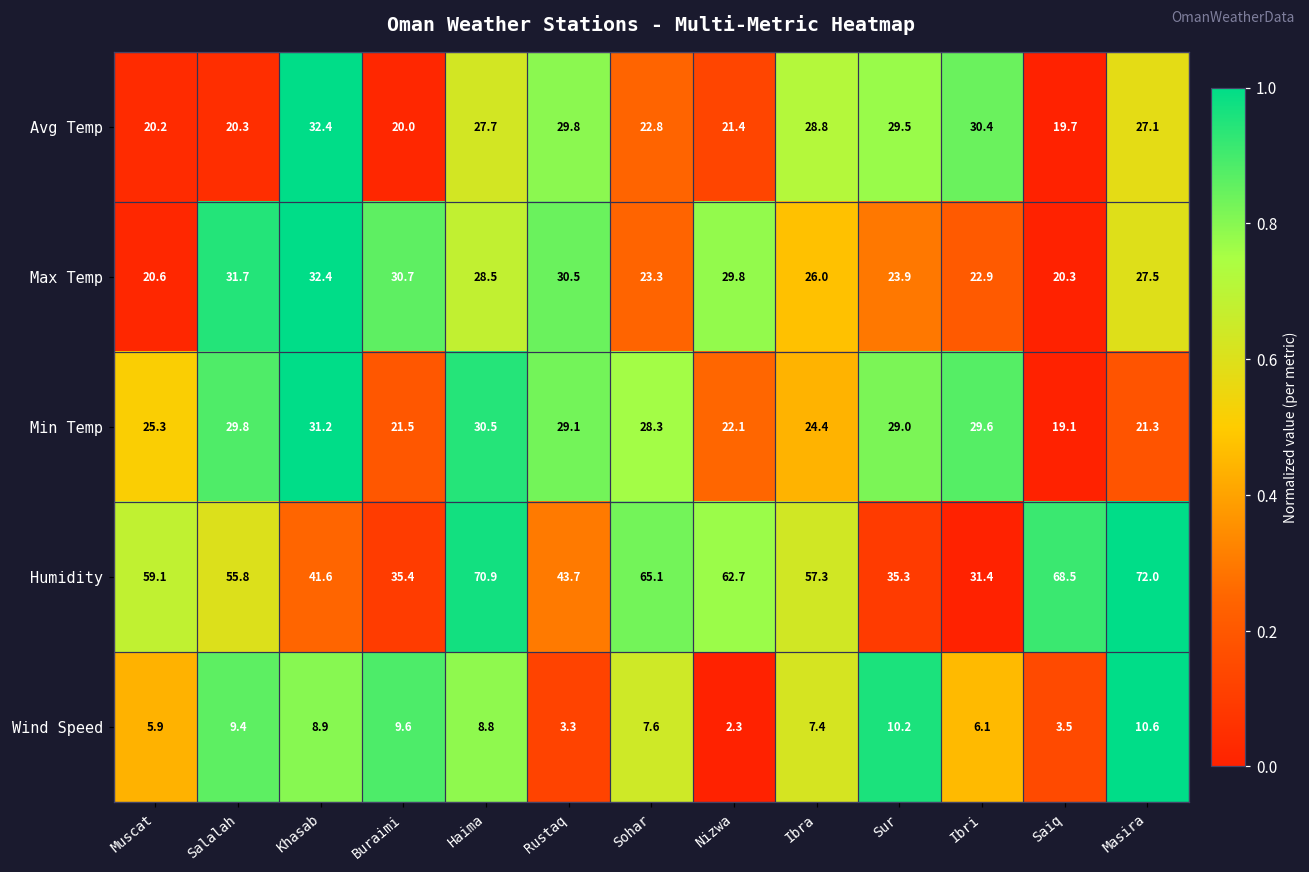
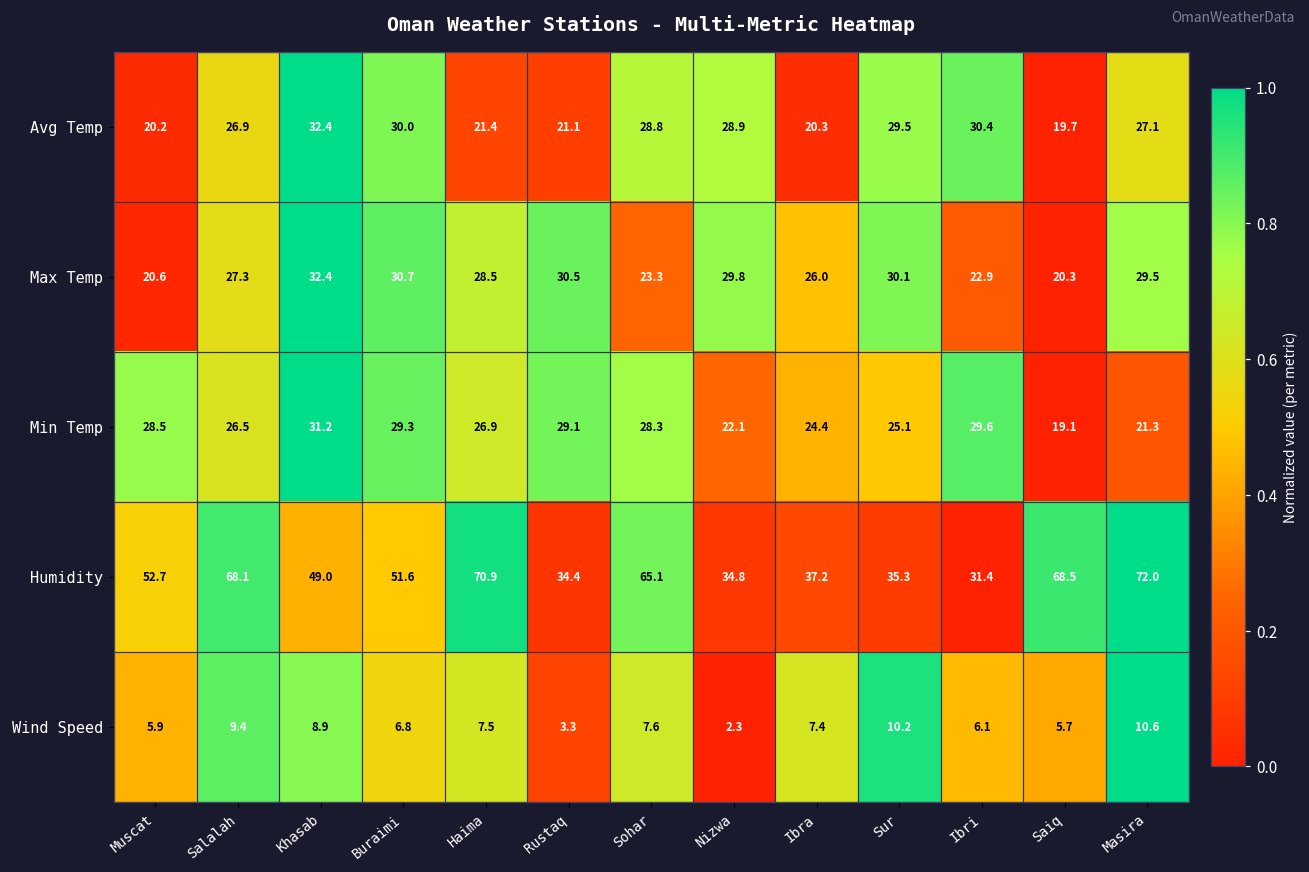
  {
    "Avg Temp": {
      "Muscat": 20.2,
-     "Salalah": 20.3,
+     "Salalah": 26.9,
      "Khasab": 32.4,
-     "Buraimi": 20.0,
-     "Haima": 27.7,
-     "Rustaq": 29.8,
-     "Sohar": 22.8,
-     "Nizwa": 21.4,
-     "Ibra": 28.8,
+     "Buraimi": 30.0,
+     "Haima": 21.4,
+     "Rustaq": 21.1,
+     "Sohar": 28.8,
+     "Nizwa": 28.9,
+     "Ibra": 20.3,
      "Sur": 29.5,
      "Ibri": 30.4,
      "Saiq": 19.7,
      "Masira": 27.1
    },
    "Max Temp": {
      "Muscat": 20.6,
-     "Salalah": 31.7,
+     "Salalah": 27.3,
      "Khasab": 32.4,
      "Buraimi": 30.7,
      "Haima": 28.5,
      "Rustaq": 30.5,
      "Sohar": 23.3,
      "Nizwa": 29.8,
      "Ibra": 26.0,
-     "Sur": 23.9,
+     "Sur": 30.1,
      "Ibri": 22.9,
      "Saiq": 20.3,
-     "Masira": 27.5
+     "Masira": 29.5
    },
    "Min Temp": {
-     "Muscat": 25.3,
-     "Salalah": 29.8,
+     "Muscat": 28.5,
+     "Salalah": 26.5,
      "Khasab": 31.2,
-     "Buraimi": 21.5,
-     "Haima": 30.5,
+     "Buraimi": 29.3,
+     "Haima": 26.9,
      "Rustaq": 29.1,
      "Sohar": 28.3,
      "Nizwa": 22.1,
      "Ibra": 24.4,
-     "Sur": 29.0,
+     "Sur": 25.1,
      "Ibri": 29.6,
      "Saiq": 19.1,
      "Masira": 21.3
    },
    "Humidity": {
-     "Muscat": 59.1,
-     "Salalah": 55.8,
-     "Khasab": 41.6,
-     "Buraimi": 35.4,
+     "Muscat": 52.7,
+     "Salalah": 68.1,
+     "Khasab": 49.0,
+     "Buraimi": 51.6,
      "Haima": 70.9,
-     "Rustaq": 43.7,
+     "Rustaq": 34.4,
      "Sohar": 65.1,
-     "Nizwa": 62.7,
-     "Ibra": 57.3,
+     "Nizwa": 34.8,
+     "Ibra": 37.2,
      "Sur": 35.3,
      "Ibri": 31.4,
      "Saiq": 68.5,
      "Masira": 72.0
    },
    "Wind Speed": {
      "Muscat": 5.9,
      "Salalah": 9.4,
      "Khasab": 8.9,
-     "Buraimi": 9.6,
-     "Haima": 8.8,
+     "Buraimi": 6.8,
+     "Haima": 7.5,
      "Rustaq": 3.3,
      "Sohar": 7.6,
      "Nizwa": 2.3,
      "Ibra": 7.4,
      "Sur": 10.2,
      "Ibri": 6.1,
-     "Saiq": 3.5,
+     "Saiq": 5.7,
      "Masira": 10.6
    }
  }
